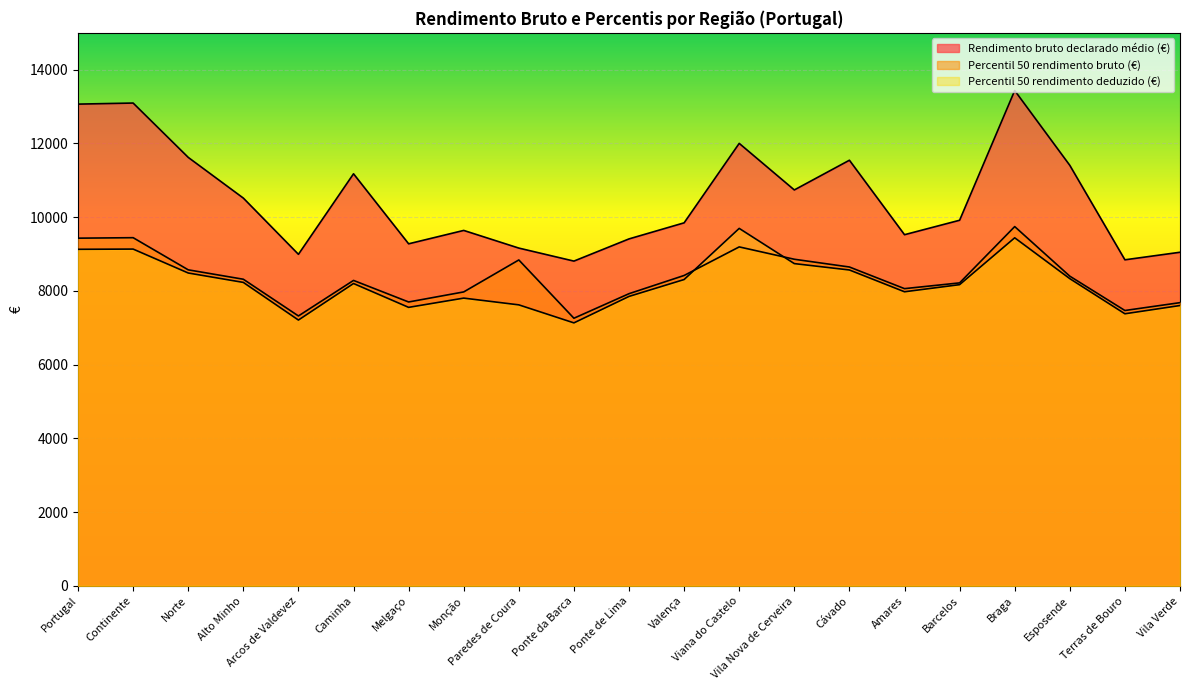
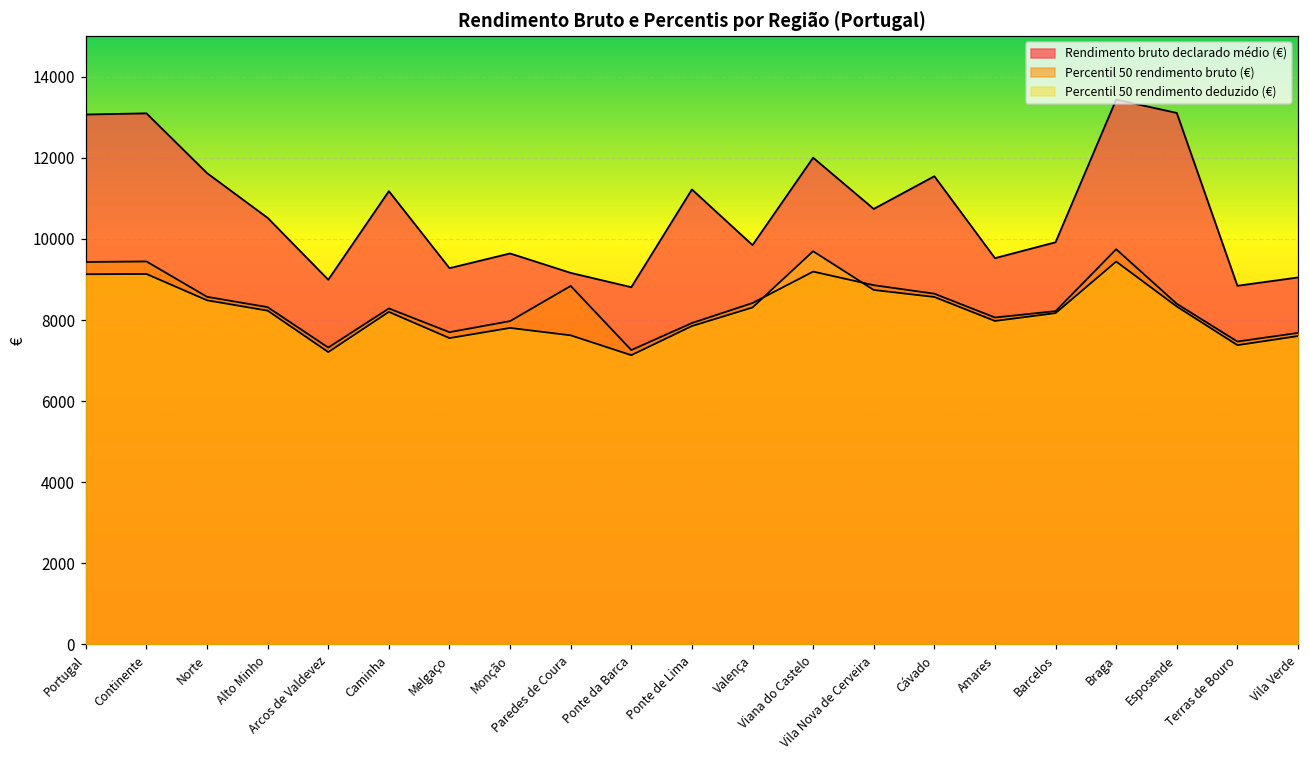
  {
    "Rendimento bruto declarado médio (€)": {
      "Portugal": 13100,
      "Continente": 13100,
      "Norte": 11600,
      "Alto Minho": 10500,
      "Arcos de Valdevez": 9000,
      "Caminha": 11200,
      "Melgaço": 9300,
      "Monção": 9600,
      "Paredes de Coura": 9200,
      "Ponte da Barca": 8800,
-     "Ponte de Lima": 9400,
+     "Ponte de Lima": 11200,
      "Valença": 9800,
      "Viana do Castelo": 12000,
      "Vila Nova de Cerveira": 10700,
      "Cávado": 11500,
      "Amares": 9500,
      "Barcelos": 9900,
-     "Esposende": 11400,
+     "Esposende": 13100,
      "Terras de Bouro": 8800,
      "Vila Verde": 9000
    },
    "Percentil 50 rendimento bruto (€)": {
      "Portugal": 9400,
      "Continente": 9400,
      "Norte": 8600,
      "Alto Minho": 8300,
      "Arcos de Valdevez": 7300,
      "Caminha": 8300,
      "Melgaço": 7700,
      "Monção": 8000,
      "Paredes de Coura": 8800,
      "Ponte da Barca": 7300,
      "Ponte de Lima": 7900,
      "Valença": 8400,
      "Viana do Castelo": 9200,
      "Vila Nova de Cerveira": 8900,
      "Cávado": 8600,
      "Amares": 8100,
      "Braga": 9700,
      "Terras de Bouro": 7500,
      "Vila Verde": 7700
    },
    "Percentil 50 rendimento deduzido (€)": {
      "Portugal": 9100,
      "Continente": 9100,
      "Norte": 8500,
      "Alto Minho": 8200,
      "Arcos de Valdevez": 7200,
      "Caminha": 8200,
      "Melgaço": 7600,
      "Monção": 7800,
      "Paredes de Coura": 7600,
      "Ponte da Barca": 7100,
      "Ponte de Lima": 7900,
      "Valença": 8300,
      "Viana do Castelo": 9700,
      "Vila Nova de Cerveira": 8700,
      "Cávado": 8600,
      "Amares": 8000,
      "Braga": 9400,
      "Terras de Bouro": 7400,
      "Vila Verde": 7600
    }
  }
